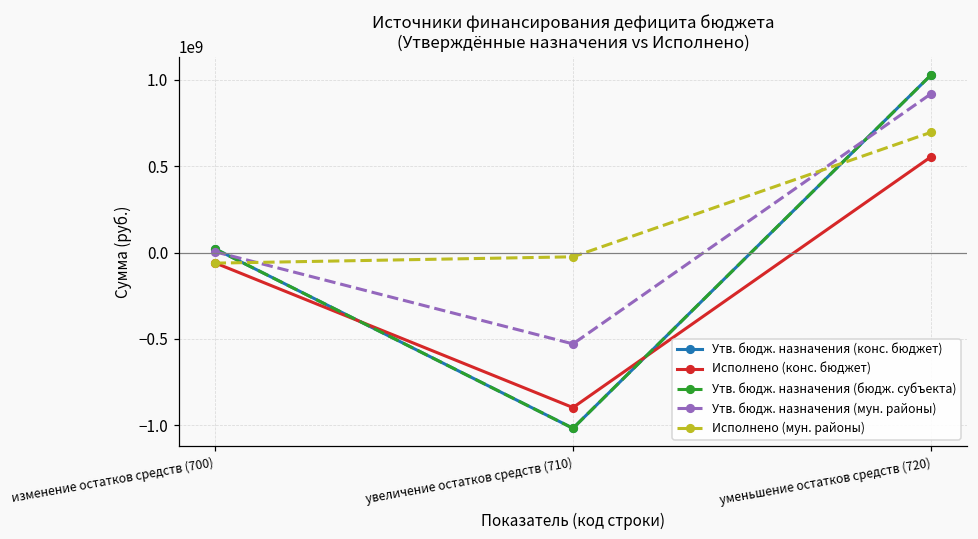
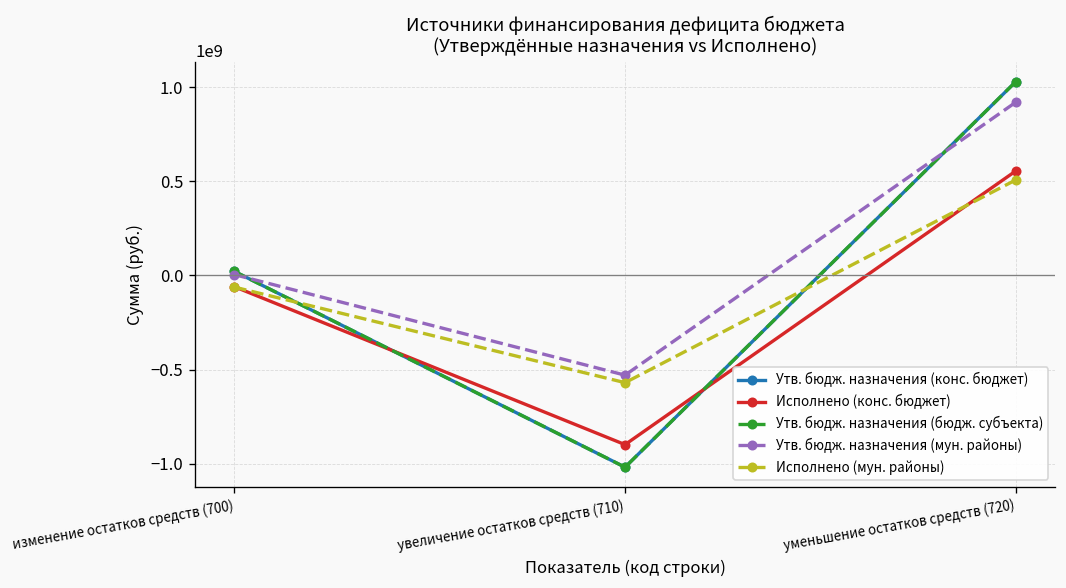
  {
    "Утв. бюдж. назначения (бюдж. субъекта)": {
      "изменение остатков средств (700)": 20000000,
      "увеличение остатков средств (710)": -1020000000,
      "уменьшение остатков средств (720)": 1030000000
    },
    "Исполнено (конс. бюджет)": {
      "увеличение остатков средств (710)": -900000000,
      "уменьшение остатков средств (720)": 560000000
    },
    "Утв. бюдж. назначения (мун. районы)": {
      "изменение остатков средств (700)": 0,
      "увеличение остатков средств (710)": -530000000,
      "уменьшение остатков средств (720)": 920000000
    },
    "Исполнено (мун. районы)": {
-     "увеличение остатков средств (710)": -20000000,
-     "уменьшение остатков средств (720)": 700000000
+     "увеличение остатков средств (710)": -570000000,
+     "уменьшение остатков средств (720)": 510000000
    }
  }
